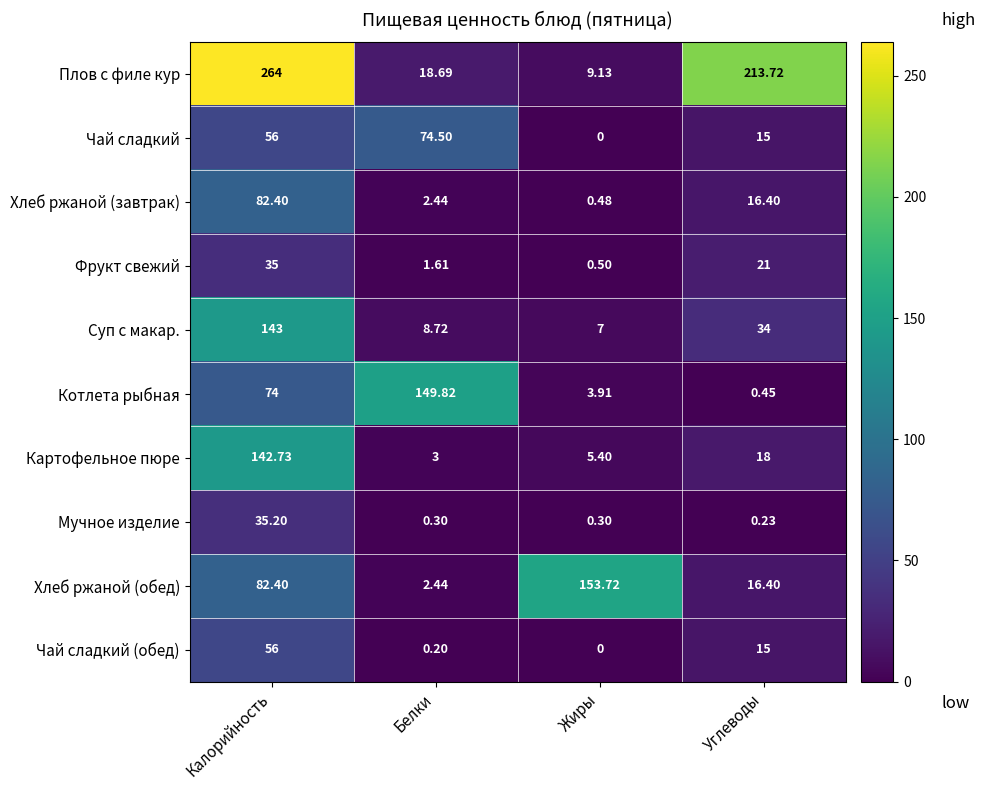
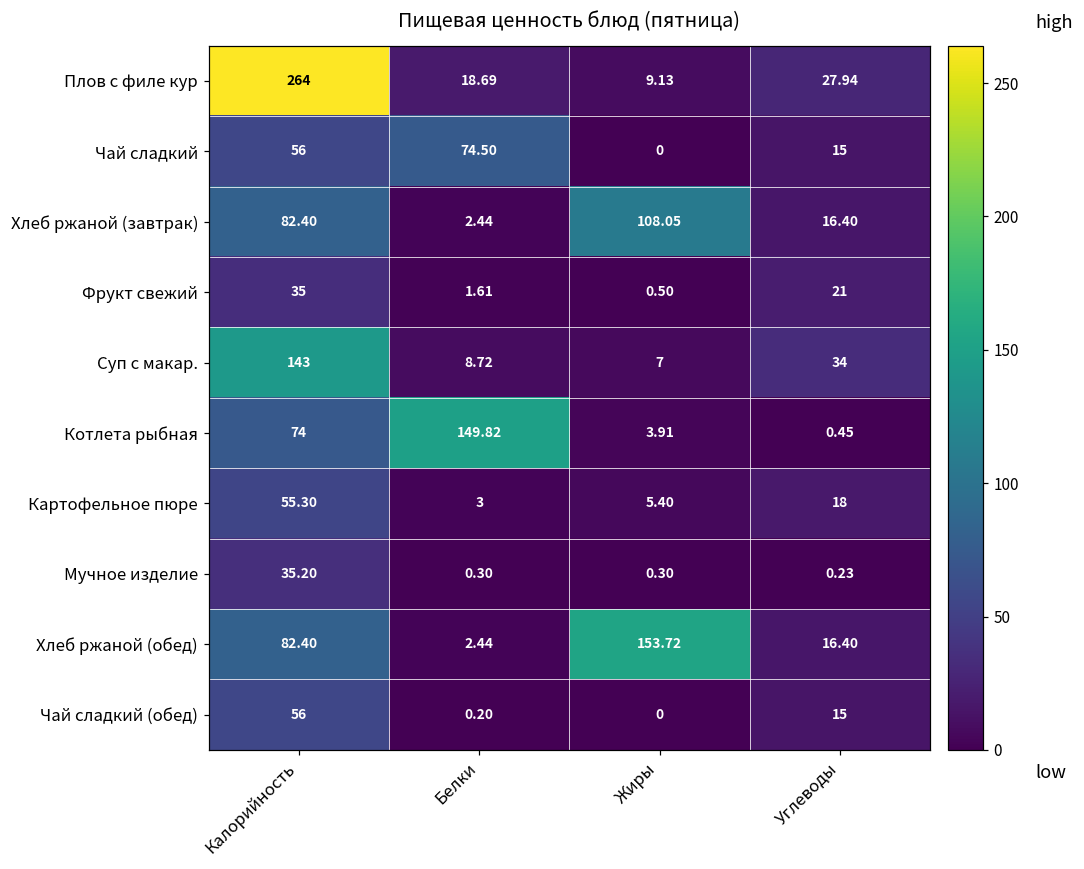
  {
    "Плов с филе кур": {
      "Калорийность": 264,
      "Белки": 18.69,
      "Жиры": 9.13,
-     "Углеводы": 213.72
+     "Углеводы": 27.94
    },
    "Чай сладкий": {
      "Калорийность": 56,
      "Белки": 74.50,
      "Жиры": 0,
      "Углеводы": 15
    },
    "Хлеб ржаной (завтрак)": {
      "Калорийность": 82.40,
      "Белки": 2.44,
-     "Жиры": 0.48,
+     "Жиры": 108.05,
      "Углеводы": 16.40
    },
    "Фрукт свежий": {
      "Калорийность": 35,
      "Белки": 1.61,
      "Жиры": 0.50,
      "Углеводы": 21
    },
    "Суп с макар.": {
      "Калорийность": 143,
      "Белки": 8.72,
      "Жиры": 7,
      "Углеводы": 34
    },
    "Котлета рыбная": {
      "Калорийность": 74,
      "Белки": 149.82,
      "Жиры": 3.91,
      "Углеводы": 0.45
    },
    "Картофельное пюре": {
-     "Калорийность": 142.73,
+     "Калорийность": 55.30,
      "Белки": 3,
      "Жиры": 5.40,
      "Углеводы": 18
    },
    "Мучное изделие": {
      "Калорийность": 35.20,
      "Белки": 0.30,
      "Жиры": 0.30,
      "Углеводы": 0.23
    },
    "Хлеб ржаной (обед)": {
      "Калорийность": 82.40,
      "Белки": 2.44,
      "Жиры": 153.72,
      "Углеводы": 16.40
    },
    "Чай сладкий (обед)": {
      "Калорийность": 56,
      "Белки": 0.20,
      "Жиры": 0,
      "Углеводы": 15
    }
  }
